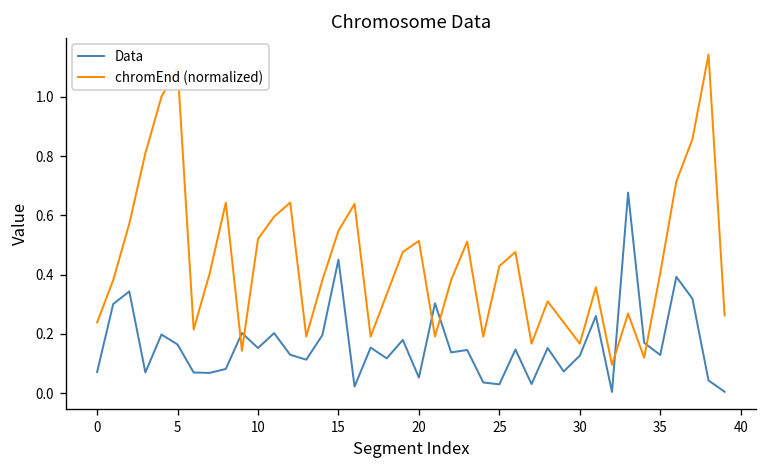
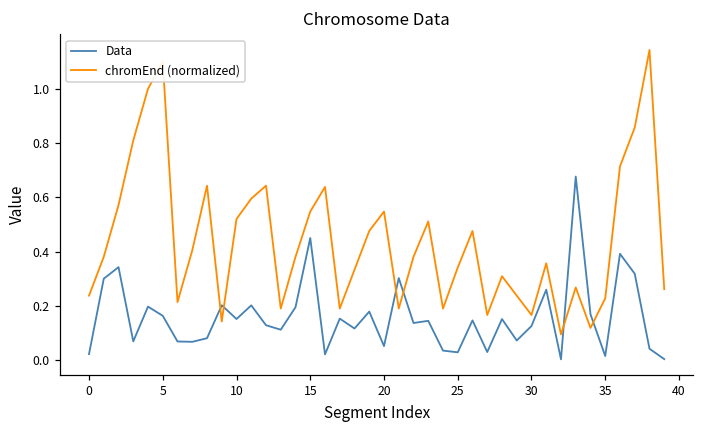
  {
    "Data": {
-     "0": 0.07,
+     "0": 0.02,
      "5": 0.16,
      "10": 0.15,
      "15": 0.45,
      "20": 0.05,
      "25": 0.03,
      "30": 0.13,
-     "35": 0.13
+     "35": 0.02
    },
    "chromEnd (normalized)": {
      "0": 0.24,
      "10": 0.52,
      "15": 0.55,
-     "20": 0.51,
-     "25": 0.43,
+     "20": 0.55,
+     "25": 0.34,
      "30": 0.17,
-     "35": 0.40
+     "35": 0.23
    }
  }
